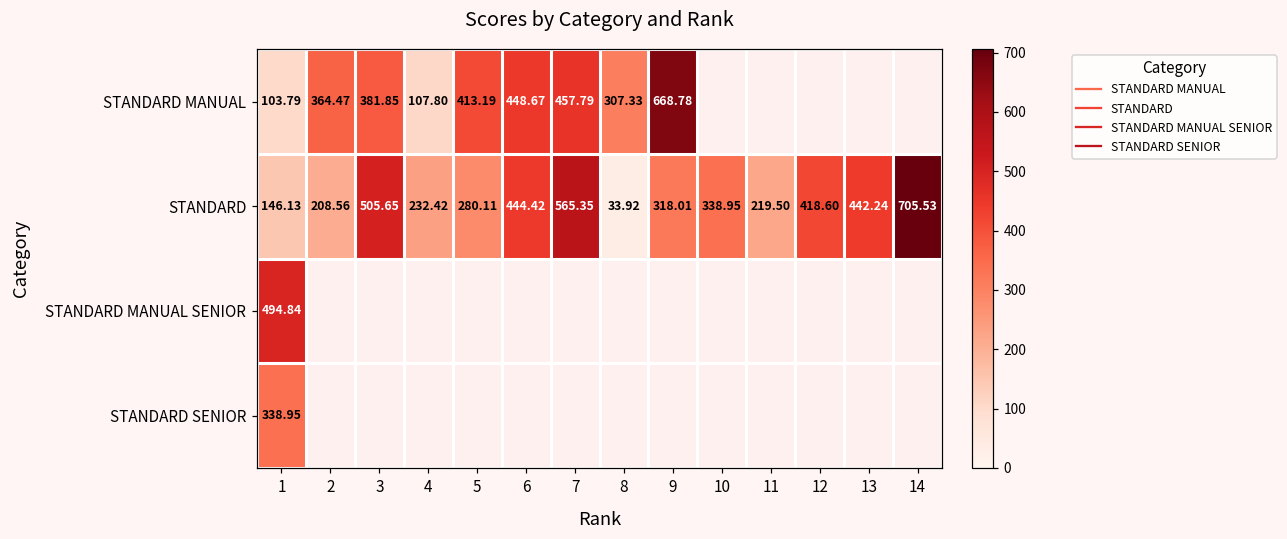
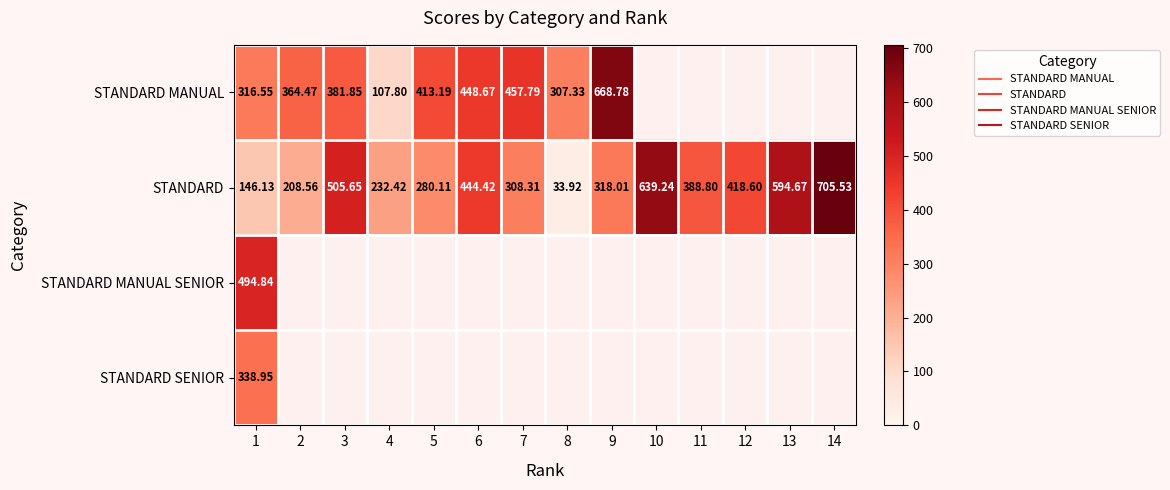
  {
    "STANDARD MANUAL": {
-     "1": 103.79,
+     "1": 316.55,
      "2": 364.47,
      "3": 381.85,
      "4": 107.80,
      "5": 413.19,
      "6": 448.67,
      "7": 457.79,
      "8": 307.33,
      "9": 668.78
    },
    "STANDARD": {
      "1": 146.13,
      "2": 208.56,
      "3": 505.65,
      "4": 232.42,
      "5": 280.11,
      "6": 444.42,
-     "7": 565.35,
+     "7": 308.31,
      "8": 33.92,
      "9": 318.01,
-     "10": 338.95,
-     "11": 219.50,
+     "10": 639.24,
+     "11": 388.80,
      "12": 418.60,
-     "13": 442.24,
+     "13": 594.67,
      "14": 705.53
    },
    "STANDARD MANUAL SENIOR": {
      "1": 494.84
    },
    "STANDARD SENIOR": {
      "1": 338.95
    }
  }
